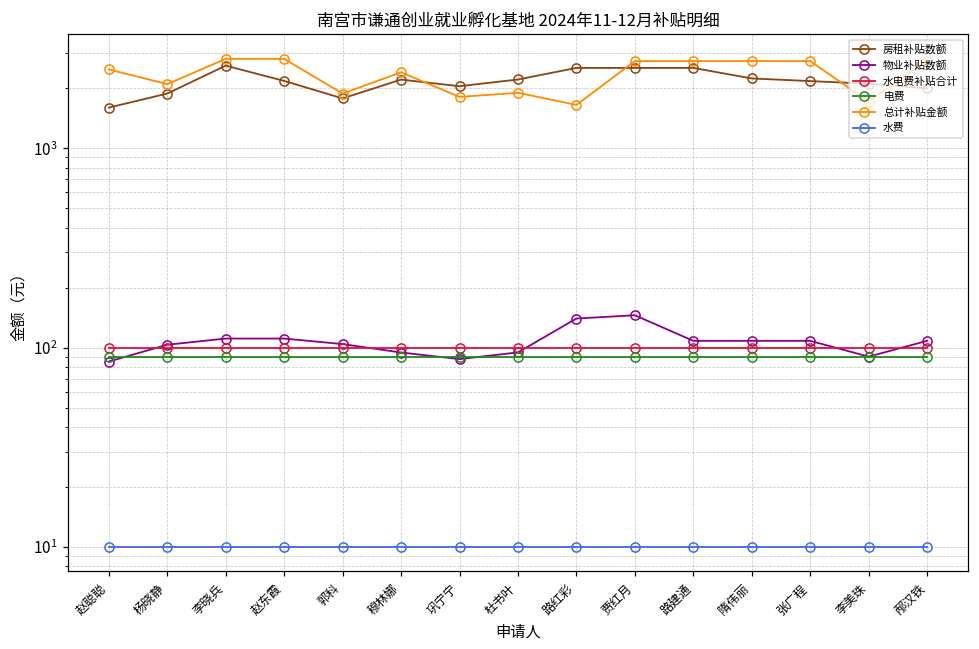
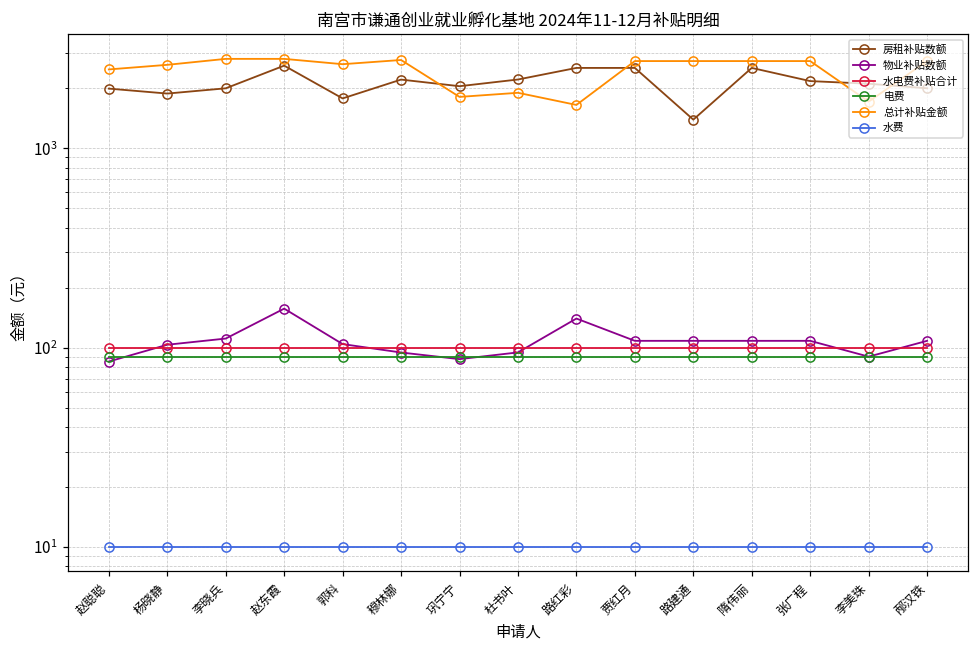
  {
    "房租补贴数额": {
-     "赵聪聪": 1600,
+     "赵聪聪": 2000,
      "杨晓静": 1900,
-     "李晓兵": 2600,
-     "赵东霞": 2200,
+     "李晓兵": 2000,
+     "赵东霞": 2600,
      "郭科": 1800,
      "穆林娜": 2200,
      "巩宁宁": 2000,
      "杜书叶": 2200,
      "路红彩": 2500,
      "贾红月": 2500,
-     "路建通": 2500,
-     "隋伟丽": 2200,
+     "路建通": 1400,
+     "隋伟丽": 2500,
      "张广程": 2200
    },
    "物业补贴数额": {
      "赵聪聪": 90,
      "杨晓静": 100,
      "李晓兵": 110,
-     "赵东霞": 110,
+     "赵东霞": 160,
      "郭科": 100,
      "穆林娜": 90,
      "杜书叶": 90,
      "路红彩": 140,
-     "贾红月": 150,
+     "贾红月": 110,
      "路建通": 110,
      "隋伟丽": 110,
      "张广程": 110,
      "邴汉铁": 110
    },
    "水电费补贴合计": {
      "赵聪聪": 100,
      "杨晓静": 100,
      "李晓兵": 100,
      "赵东霞": 100,
      "郭科": 100,
      "穆林娜": 100,
      "巩宁宁": 100,
      "杜书叶": 100,
      "路红彩": 100,
      "贾红月": 100,
      "路建通": 100,
      "隋伟丽": 100,
      "张广程": 100,
      "李美珠": 100,
      "邴汉铁": 100
    },
    "电费": {
      "赵聪聪": 90,
      "杨晓静": 90,
      "李晓兵": 90,
      "赵东霞": 90,
      "郭科": 90,
      "穆林娜": 90,
      "杜书叶": 90,
      "路红彩": 90,
      "贾红月": 90,
      "路建通": 90,
      "隋伟丽": 90,
      "张广程": 90,
      "邴汉铁": 90
    },
    "总计补贴金额": {
      "赵聪聪": 2500,
-     "杨晓静": 2100,
+     "杨晓静": 2600,
      "李晓兵": 2800,
      "赵东霞": 2800,
-     "郭科": 1900,
-     "穆林娜": 2400,
+     "郭科": 2600,
+     "穆林娜": 2800,
      "巩宁宁": 1800,
      "杜书叶": 1900,
      "路红彩": 1600,
      "贾红月": 2700,
      "路建通": 2700,
      "隋伟丽": 2700,
      "张广程": 2700
    },
    "水费": {
      "赵聪聪": 10,
      "杨晓静": 10,
      "李晓兵": 10,
      "赵东霞": 10,
      "郭科": 10,
      "穆林娜": 10,
      "巩宁宁": 10,
      "杜书叶": 10,
      "路红彩": 10,
      "贾红月": 10,
      "路建通": 10,
      "隋伟丽": 10,
      "张广程": 10,
      "李美珠": 10,
      "邴汉铁": 10
    }
  }
